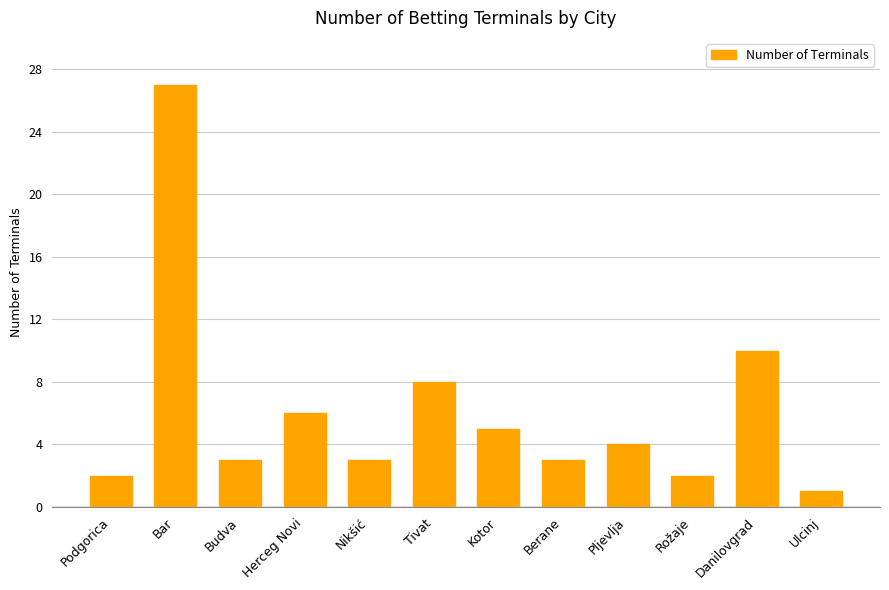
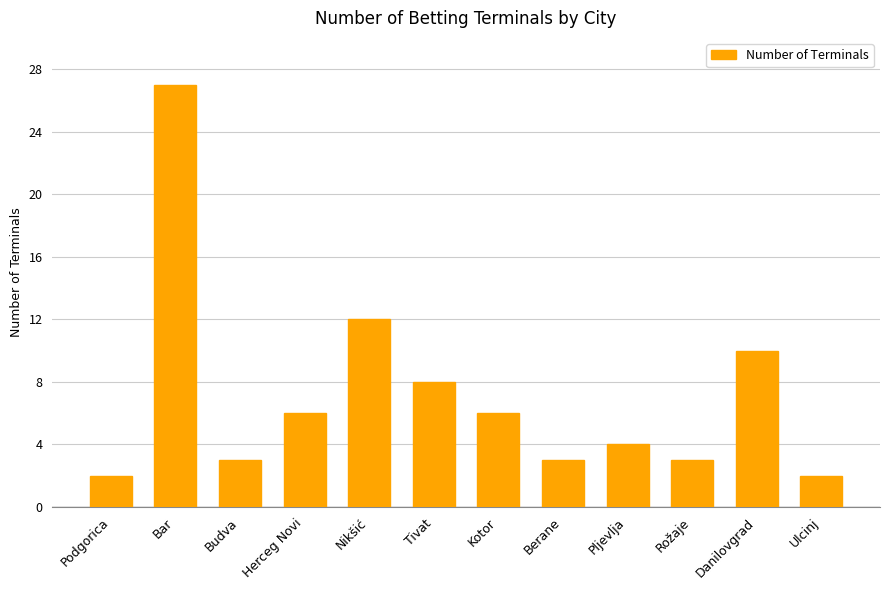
  {
    "Podgorica": 2,
    "Bar": 27,
    "Budva": 3,
    "Herceg Novi": 6,
-   "Nikšić": 3,
+   "Nikšić": 12,
    "Tivat": 8,
-   "Kotor": 5,
+   "Kotor": 6,
    "Berane": 3,
    "Pljevlja": 4,
-   "Rožaje": 2,
+   "Rožaje": 3,
    "Danilovgrad": 10,
-   "Ulcinj": 1
+   "Ulcinj": 2
  }
